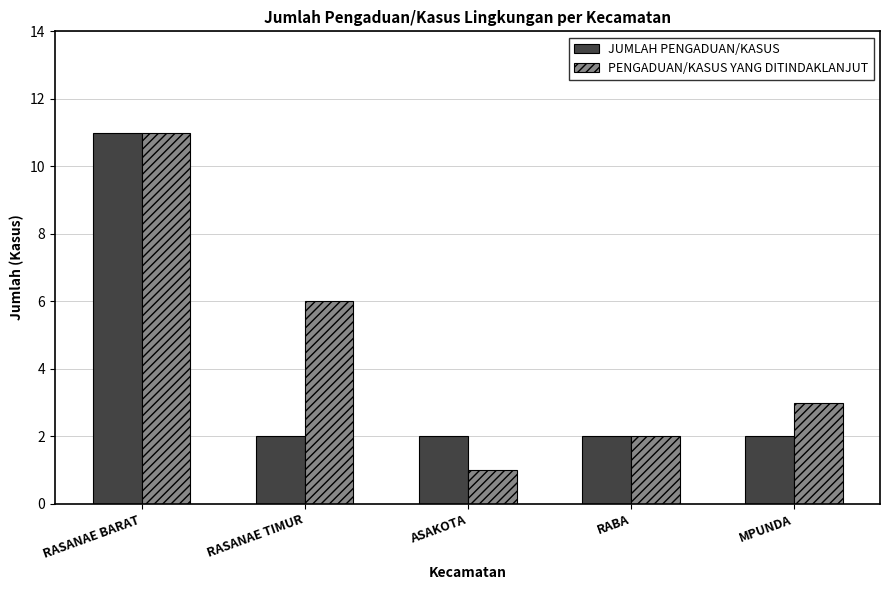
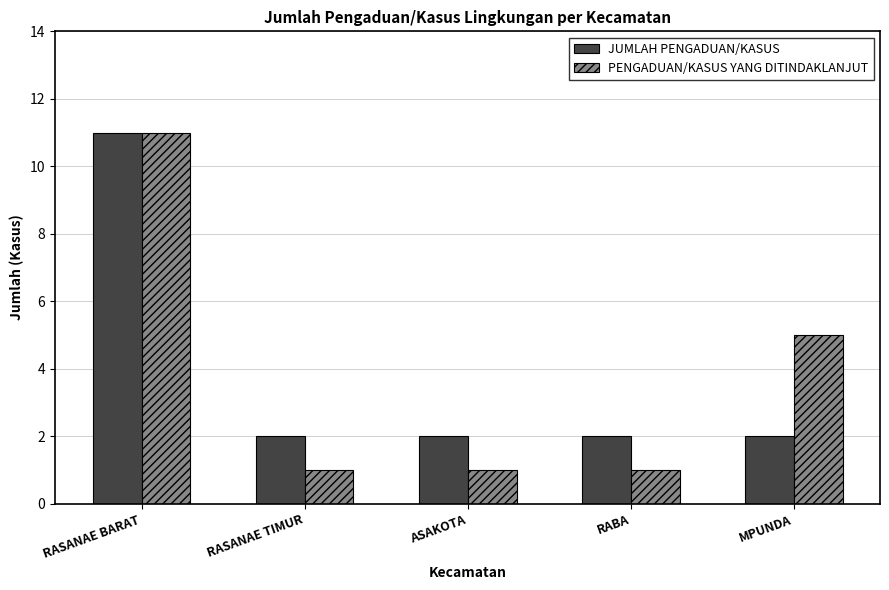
  {
    "JUMLAH PENGADUAN/KASUS": {
      "RASANAE BARAT": 11,
      "RASANAE TIMUR": 2,
      "ASAKOTA": 2,
      "RABA": 2,
      "MPUNDA": 2
    },
    "PENGADUAN/KASUS YANG DITINDAKLANJUT": {
      "RASANAE BARAT": 11,
-     "RASANAE TIMUR": 6,
+     "RASANAE TIMUR": 1,
      "ASAKOTA": 1,
-     "RABA": 2,
-     "MPUNDA": 3
+     "RABA": 1,
+     "MPUNDA": 5
    }
  }
